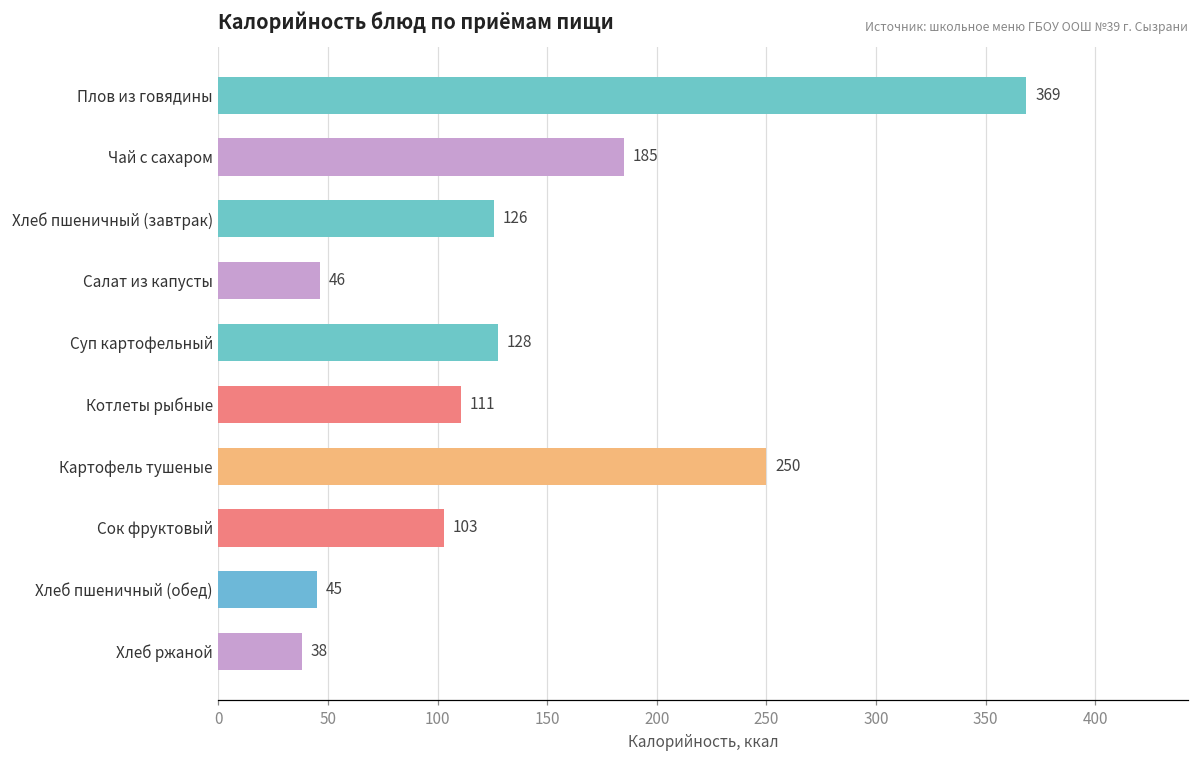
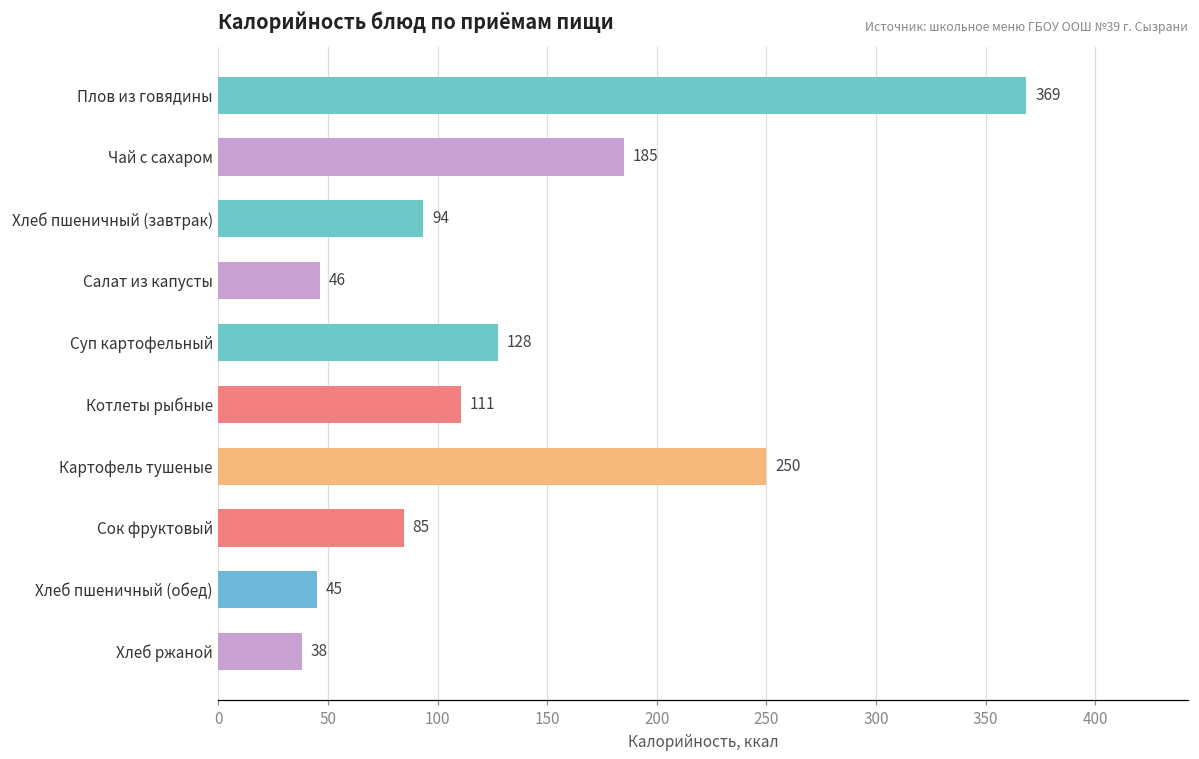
  {
    "Плов из говядины": 369,
    "Чай с сахаром": 185,
-   "Хлеб пшеничный (завтрак)": 126,
+   "Хлеб пшеничный (завтрак)": 94,
    "Салат из капусты": 46,
    "Суп картофельный": 128,
    "Котлеты рыбные": 111,
    "Картофель тушеные": 250,
-   "Сок фруктовый": 103,
+   "Сок фруктовый": 85,
    "Хлеб пшеничный (обед)": 45,
    "Хлеб ржаной": 38
  }
